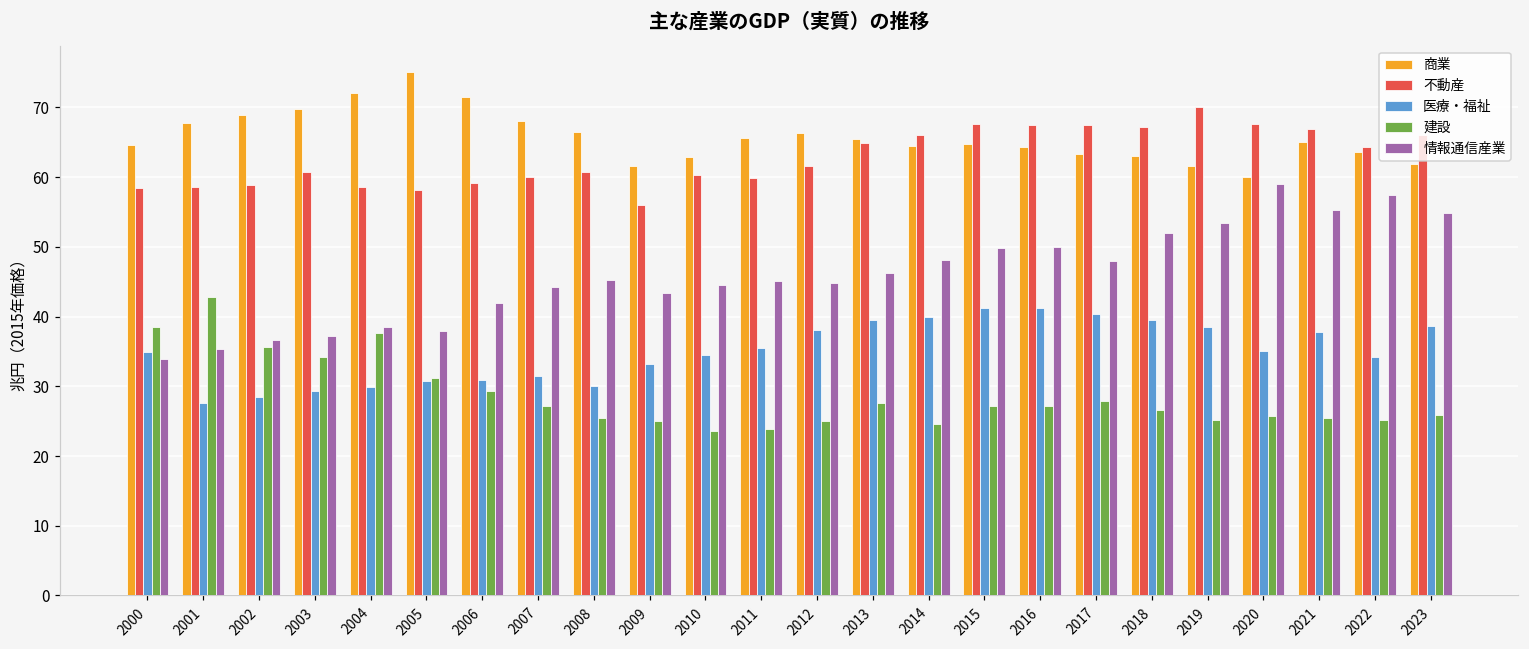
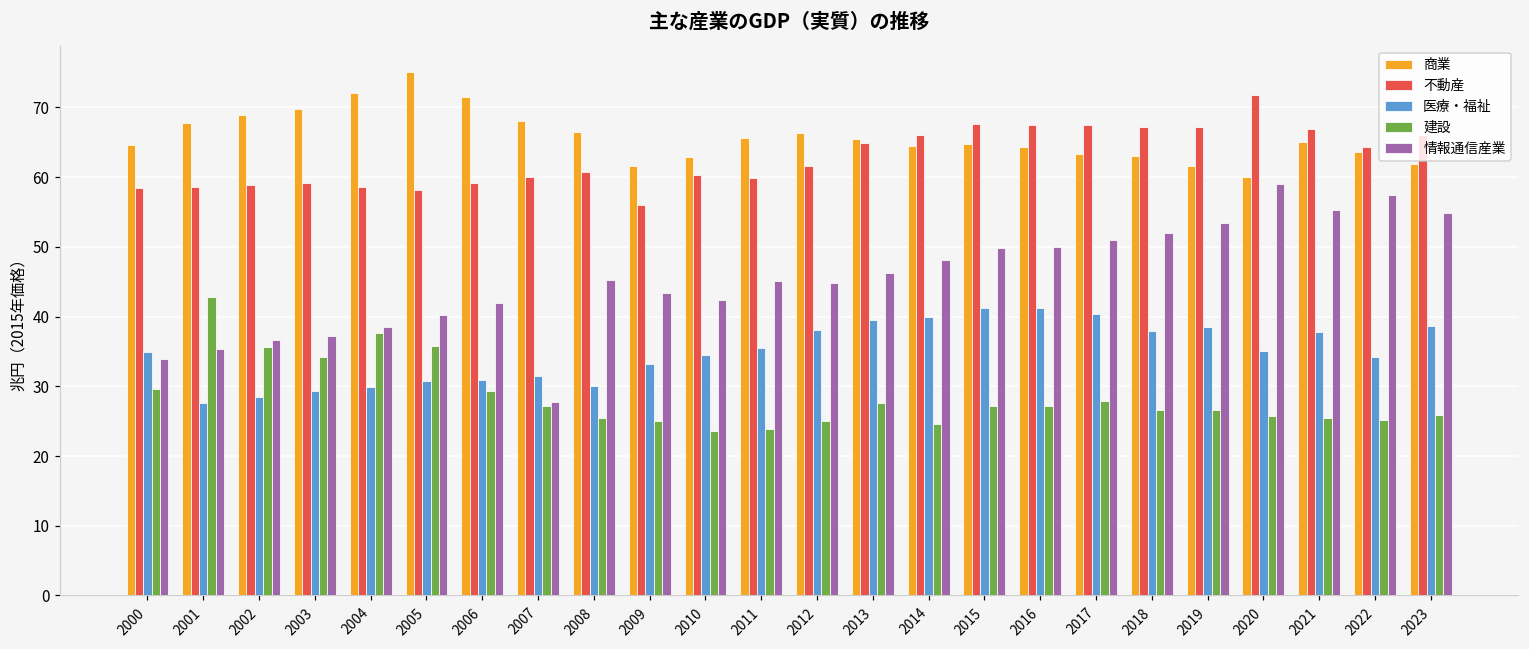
  {
    "商業": {
      "2000": 65,
      "2001": 68,
      "2002": 69,
      "2003": 70,
      "2004": 72,
      "2005": 75,
      "2006": 72,
      "2007": 68,
      "2008": 67,
      "2009": 62,
      "2010": 63,
      "2011": 66,
      "2012": 66,
      "2013": 65,
      "2014": 64,
      "2015": 65,
      "2016": 64,
      "2017": 63,
      "2018": 63,
      "2019": 62,
      "2020": 60,
      "2021": 65,
      "2022": 64,
      "2023": 62
    },
    "不動産": {
      "2000": 58,
      "2001": 59,
      "2002": 59,
-     "2003": 61,
+     "2003": 59,
      "2004": 59,
      "2005": 58,
      "2006": 59,
      "2007": 60,
      "2008": 61,
      "2009": 56,
      "2010": 60,
      "2011": 60,
      "2012": 62,
      "2013": 65,
      "2014": 66,
      "2015": 68,
      "2016": 68,
      "2017": 68,
      "2018": 67,
-     "2019": 70,
-     "2020": 68,
+     "2019": 67,
+     "2020": 72,
      "2021": 67,
      "2022": 64
    },
    "医療・福祉": {
      "2000": 35,
      "2001": 28,
      "2002": 29,
      "2003": 29,
      "2004": 30,
      "2005": 31,
      "2006": 31,
      "2007": 31,
      "2008": 30,
      "2009": 33,
      "2010": 34,
      "2011": 36,
      "2012": 38,
      "2013": 39,
      "2014": 40,
      "2015": 41,
      "2016": 41,
      "2017": 40,
-     "2018": 39,
+     "2018": 38,
      "2019": 39,
      "2020": 35,
      "2021": 38,
      "2022": 34,
      "2023": 39
    },
    "建設": {
-     "2000": 39,
+     "2000": 30,
      "2001": 43,
      "2002": 36,
      "2003": 34,
      "2004": 38,
-     "2005": 31,
+     "2005": 36,
      "2006": 29,
      "2007": 27,
      "2008": 25,
      "2009": 25,
      "2010": 24,
      "2011": 24,
      "2012": 25,
      "2013": 28,
      "2014": 25,
      "2015": 27,
      "2016": 27,
      "2017": 28,
      "2018": 27,
-     "2019": 25,
+     "2019": 27,
      "2020": 26,
      "2021": 25,
      "2022": 25,
      "2023": 26
    },
    "情報通信産業": {
      "2000": 34,
      "2001": 35,
      "2002": 37,
      "2003": 37,
      "2004": 39,
-     "2005": 38,
+     "2005": 40,
      "2006": 42,
-     "2007": 44,
+     "2007": 28,
      "2008": 45,
      "2009": 43,
-     "2010": 45,
+     "2010": 42,
      "2011": 45,
      "2012": 45,
      "2013": 46,
      "2014": 48,
      "2015": 50,
      "2016": 50,
-     "2017": 48,
+     "2017": 51,
      "2018": 52,
      "2019": 53,
      "2020": 59,
      "2021": 55,
      "2022": 57,
      "2023": 55
    }
  }
